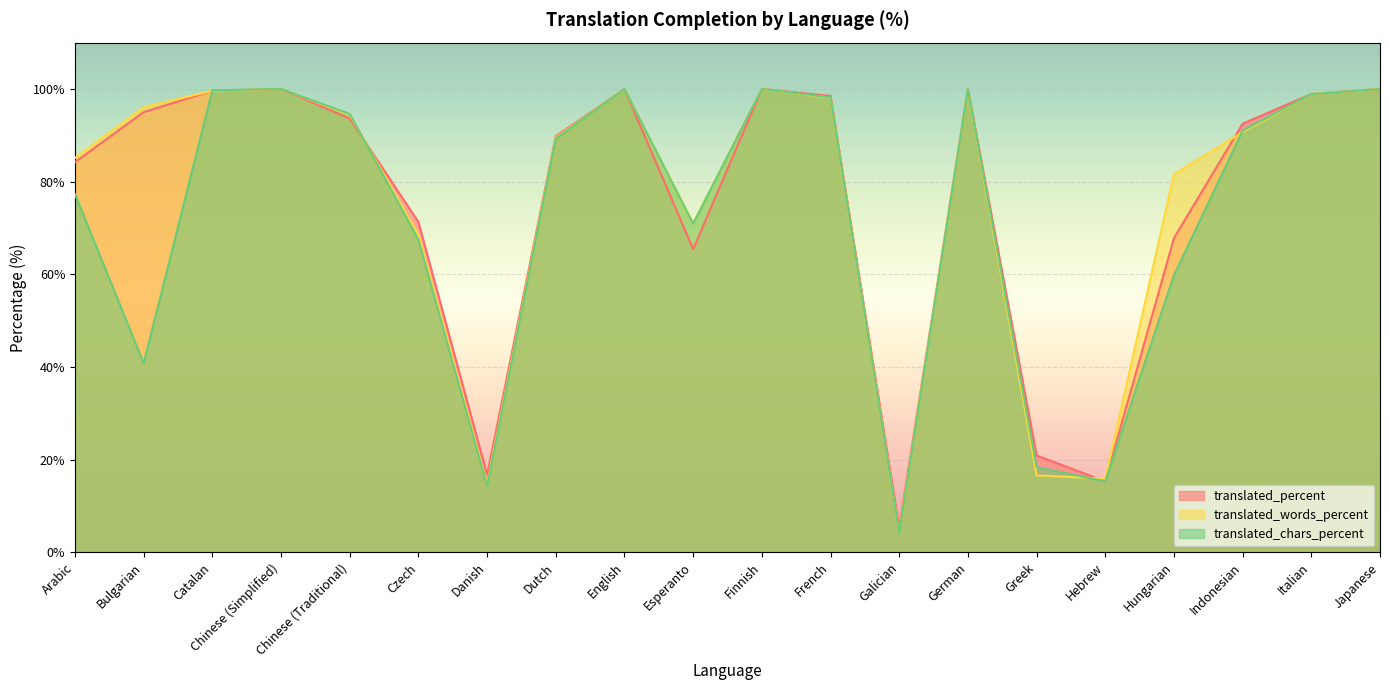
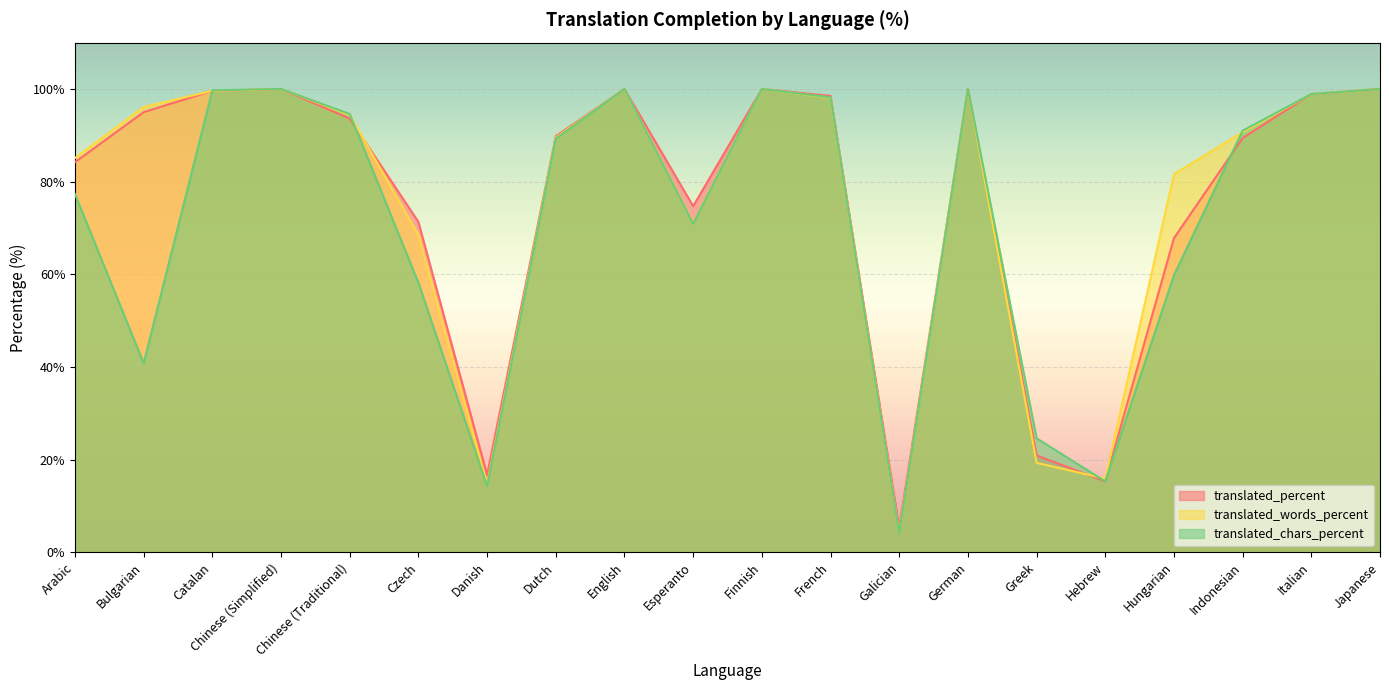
  {
    "translated_percent": {
      "Arabic": "84%",
      "Bulgarian": "95%",
      "Chinese (Traditional)": "94%",
      "Czech": "71%",
      "Danish": "17%",
-     "Esperanto": "65%",
+     "Esperanto": "75%",
      "Galician": "5%",
      "Greek": "21%",
      "Hungarian": "68%",
-     "Indonesian": "93%"
+     "Indonesian": "89%"
    },
    "translated_words_percent": {
      "Arabic": "85%",
      "Bulgarian": "96%",
      "Czech": "69%",
-     "Greek": "17%",
+     "Greek": "19%",
      "Hebrew": "16%",
      "Hungarian": "82%"
    },
    "translated_chars_percent": {
      "Arabic": "77%",
      "Bulgarian": "41%",
-     "Czech": "68%",
-     "Greek": "18%",
+     "Czech": "58%",
+     "Greek": "25%",
      "Hungarian": "60%"
    }
  }
